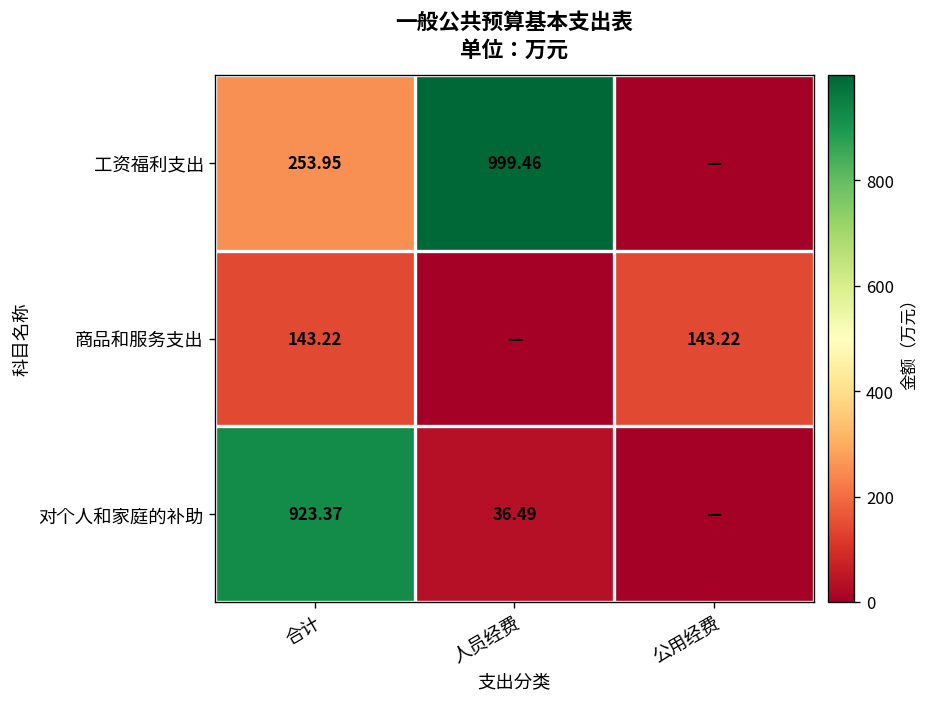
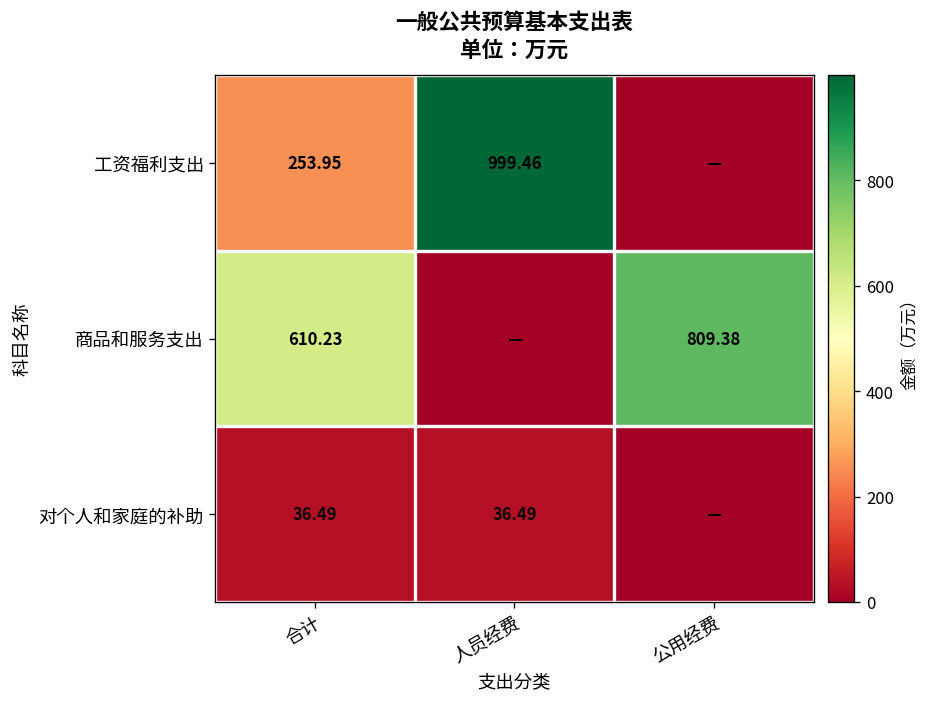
  {
    "工资福利支出": {
      "合计": 253.95,
      "人员经费": 999.46
    },
    "商品和服务支出": {
-     "合计": 143.22,
-     "公用经费": 143.22
+     "合计": 610.23,
+     "公用经费": 809.38
    },
    "对个人和家庭的补助": {
-     "合计": 923.37,
+     "合计": 36.49,
      "人员经费": 36.49
    }
  }
